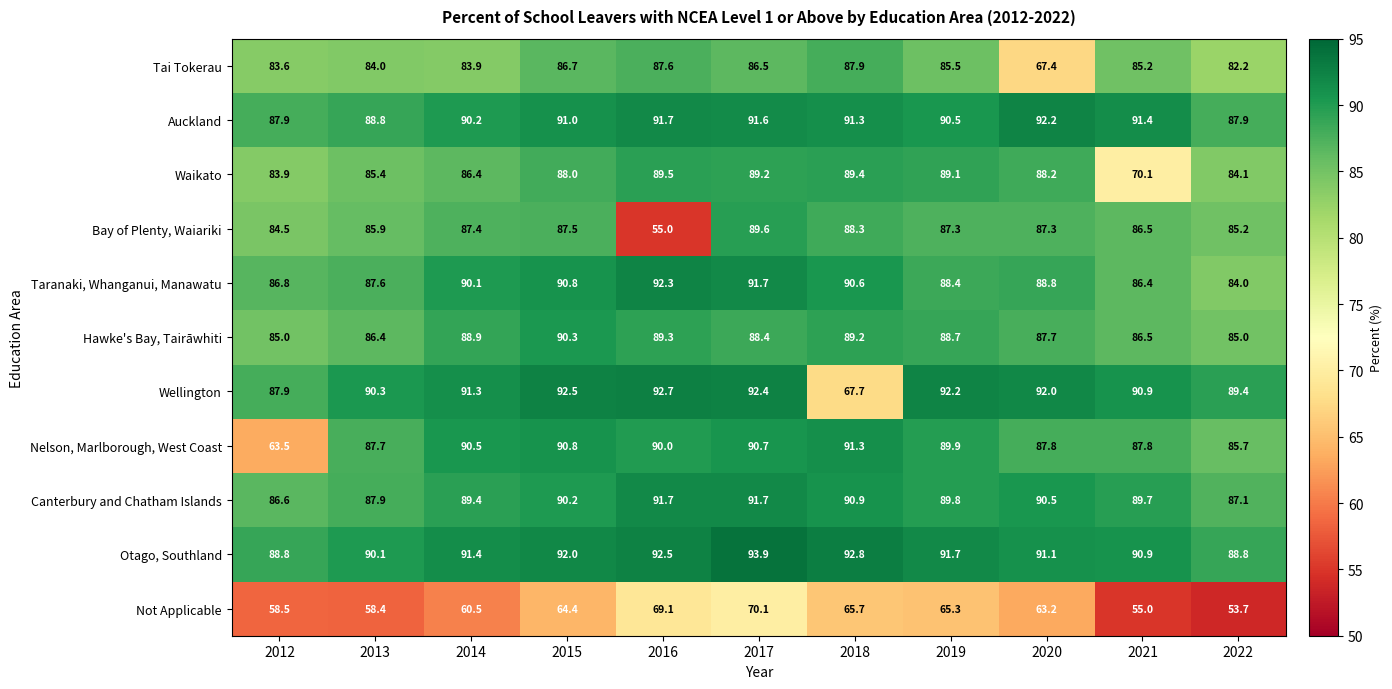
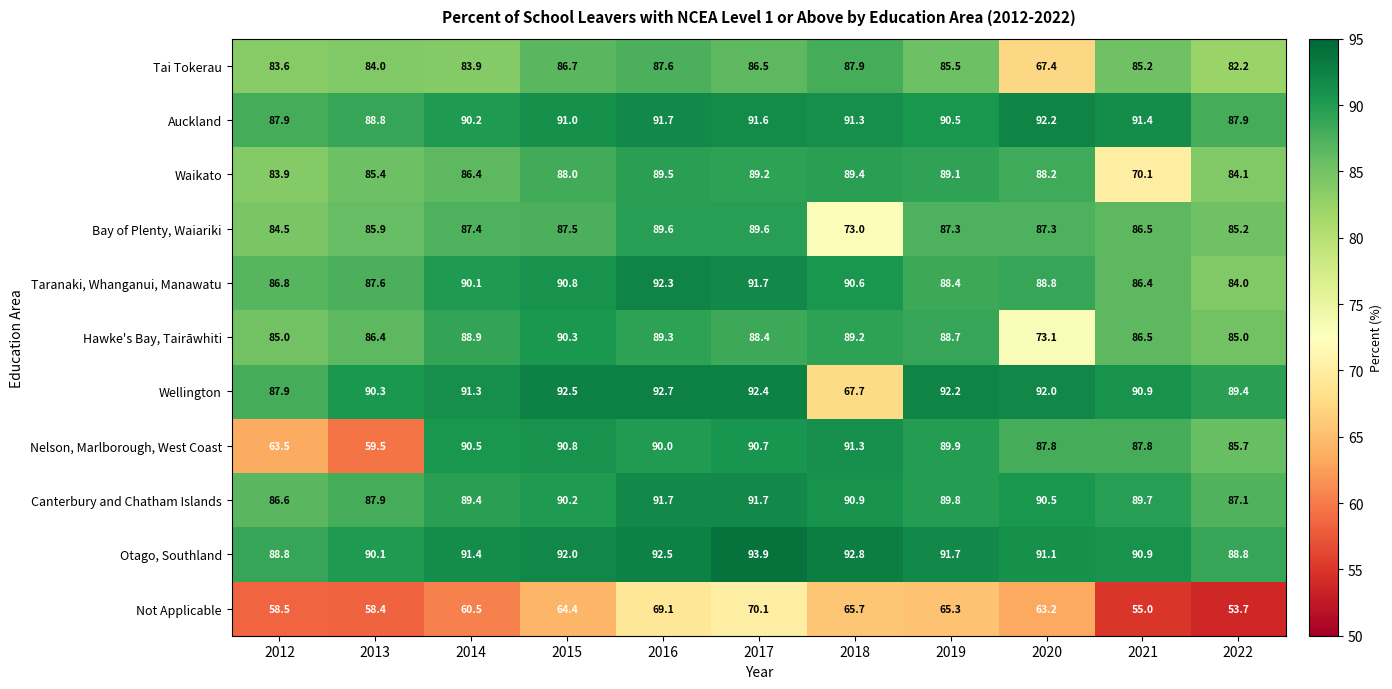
  {
    "Tai Tokerau": {
      "2012": 83.6,
      "2013": 84.0,
      "2014": 83.9,
      "2015": 86.7,
      "2016": 87.6,
      "2017": 86.5,
      "2018": 87.9,
      "2019": 85.5,
      "2020": 67.4,
      "2021": 85.2,
      "2022": 82.2
    },
    "Auckland": {
      "2012": 87.9,
      "2013": 88.8,
      "2014": 90.2,
      "2015": 91.0,
      "2016": 91.7,
      "2017": 91.6,
      "2018": 91.3,
      "2019": 90.5,
      "2020": 92.2,
      "2021": 91.4,
      "2022": 87.9
    },
    "Waikato": {
      "2012": 83.9,
      "2013": 85.4,
      "2014": 86.4,
      "2015": 88.0,
      "2016": 89.5,
      "2017": 89.2,
      "2018": 89.4,
      "2019": 89.1,
      "2020": 88.2,
      "2021": 70.1,
      "2022": 84.1
    },
    "Bay of Plenty, Waiariki": {
      "2012": 84.5,
      "2013": 85.9,
      "2014": 87.4,
      "2015": 87.5,
-     "2016": 55.0,
+     "2016": 89.6,
      "2017": 89.6,
-     "2018": 88.3,
+     "2018": 73.0,
      "2019": 87.3,
      "2020": 87.3,
      "2021": 86.5,
      "2022": 85.2
    },
    "Taranaki, Whanganui, Manawatu": {
      "2012": 86.8,
      "2013": 87.6,
      "2014": 90.1,
      "2015": 90.8,
      "2016": 92.3,
      "2017": 91.7,
      "2018": 90.6,
      "2019": 88.4,
      "2020": 88.8,
      "2021": 86.4,
      "2022": 84.0
    },
    "Hawke's Bay, Tairāwhiti": {
      "2012": 85.0,
      "2013": 86.4,
      "2014": 88.9,
      "2015": 90.3,
      "2016": 89.3,
      "2017": 88.4,
      "2018": 89.2,
      "2019": 88.7,
-     "2020": 87.7,
+     "2020": 73.1,
      "2021": 86.5,
      "2022": 85.0
    },
    "Wellington": {
      "2012": 87.9,
      "2013": 90.3,
      "2014": 91.3,
      "2015": 92.5,
      "2016": 92.7,
      "2017": 92.4,
      "2018": 67.7,
      "2019": 92.2,
      "2020": 92.0,
      "2021": 90.9,
      "2022": 89.4
    },
    "Nelson, Marlborough, West Coast": {
      "2012": 63.5,
-     "2013": 87.7,
+     "2013": 59.5,
      "2014": 90.5,
      "2015": 90.8,
      "2016": 90.0,
      "2017": 90.7,
      "2018": 91.3,
      "2019": 89.9,
      "2020": 87.8,
      "2021": 87.8,
      "2022": 85.7
    },
    "Canterbury and Chatham Islands": {
      "2012": 86.6,
      "2013": 87.9,
      "2014": 89.4,
      "2015": 90.2,
      "2016": 91.7,
      "2017": 91.7,
      "2018": 90.9,
      "2019": 89.8,
      "2020": 90.5,
      "2021": 89.7,
      "2022": 87.1
    },
    "Otago, Southland": {
      "2012": 88.8,
      "2013": 90.1,
      "2014": 91.4,
      "2015": 92.0,
      "2016": 92.5,
      "2017": 93.9,
      "2018": 92.8,
      "2019": 91.7,
      "2020": 91.1,
      "2021": 90.9,
      "2022": 88.8
    },
    "Not Applicable": {
      "2012": 58.5,
      "2013": 58.4,
      "2014": 60.5,
      "2015": 64.4,
      "2016": 69.1,
      "2017": 70.1,
      "2018": 65.7,
      "2019": 65.3,
      "2020": 63.2,
      "2021": 55.0,
      "2022": 53.7
    }
  }
